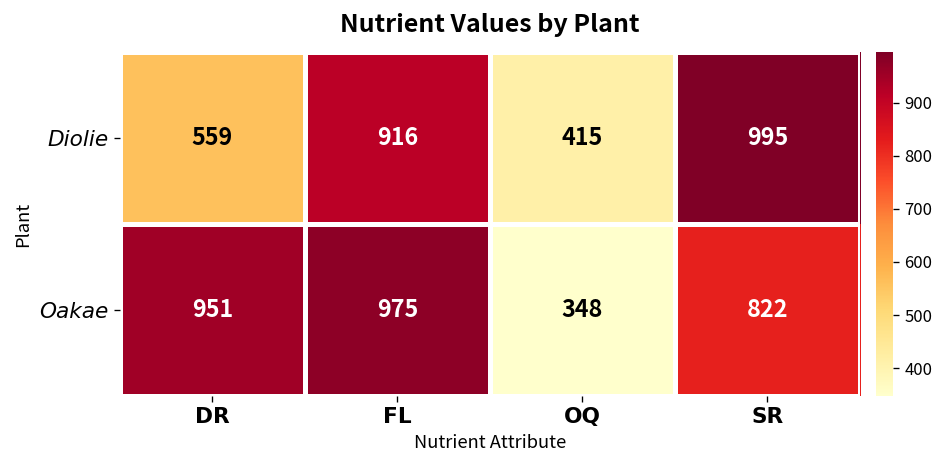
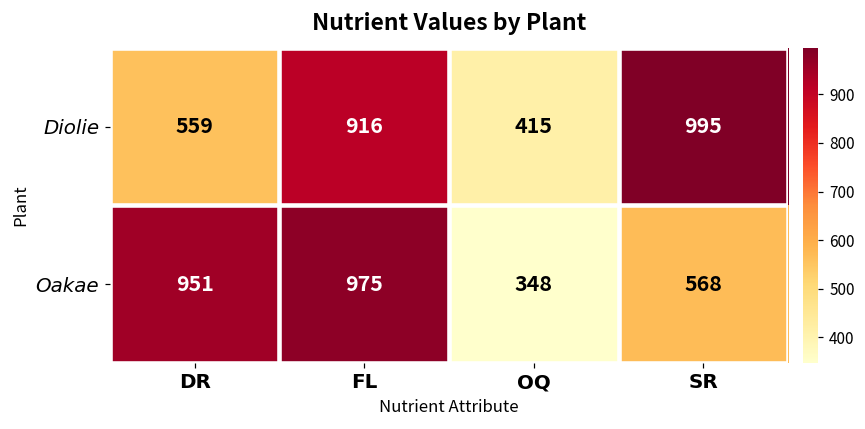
  {
    "Diolie": {
      "DR": 559,
      "FL": 916,
      "OQ": 415,
      "SR": 995
    },
    "Oakae": {
      "DR": 951,
      "FL": 975,
      "OQ": 348,
-     "SR": 822
+     "SR": 568
    }
  }
